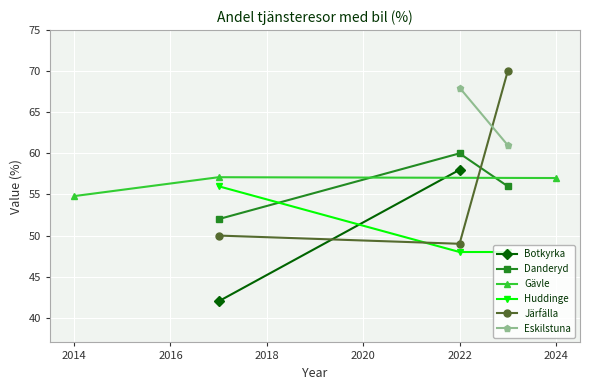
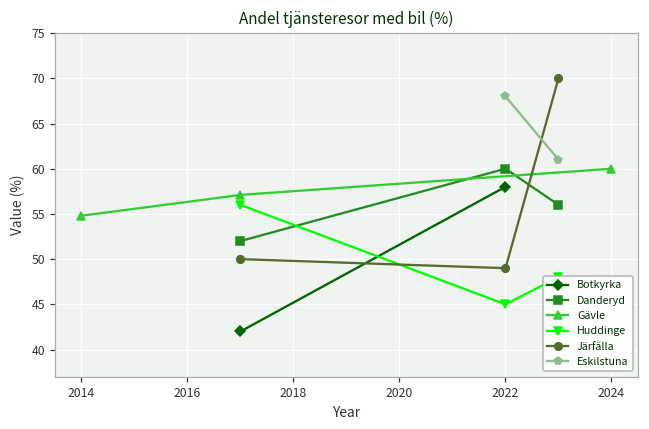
  {
    "Botkyrka": {
      "2022": 58
    },
    "Danderyd": {
      "2022": 60
    },
    "Gävle": {
      "2014": 55,
-     "2024": 57
+     "2024": 60
    },
    "Huddinge": {
-     "2022": 48
+     "2022": 45
    },
    "Järfälla": {
      "2022": 49
    },
    "Eskilstuna": {
      "2022": 68
    }
  }
